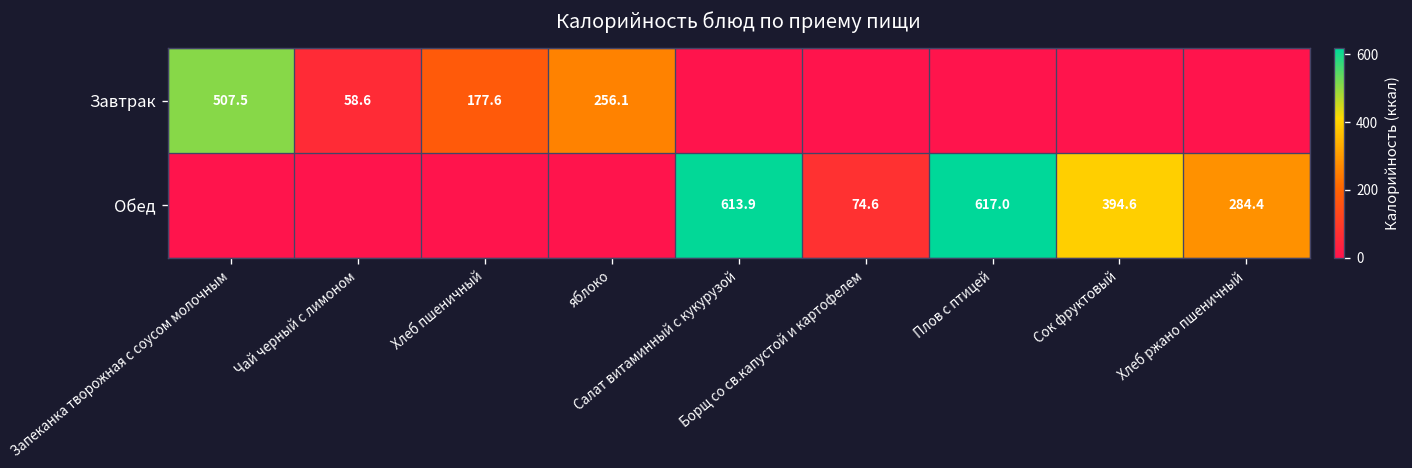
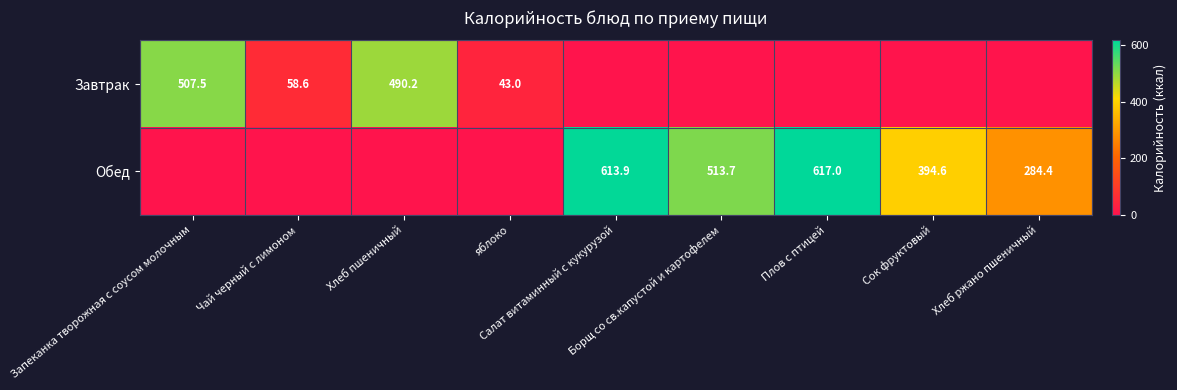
  {
    "Завтрак": {
      "Запеканка творожная с соусом молочным": 507.5,
      "Чай черный с лимоном": 58.6,
-     "Хлеб пшеничный": 177.6,
-     "яблоко": 256.1
+     "Хлеб пшеничный": 490.2,
+     "яблоко": 43.0
    },
    "Обед": {
      "Салат витаминный с кукурузой": 613.9,
-     "Борщ со св.капустой и картофелем": 74.6,
+     "Борщ со св.капустой и картофелем": 513.7,
      "Плов с птицей": 617.0,
      "Сок фруктовый": 394.6,
      "Хлеб ржано пшеничный": 284.4
    }
  }
